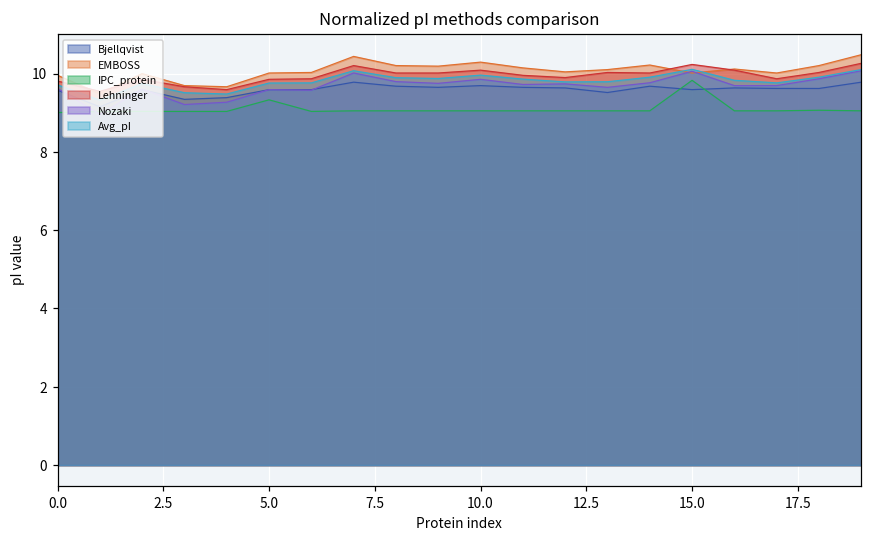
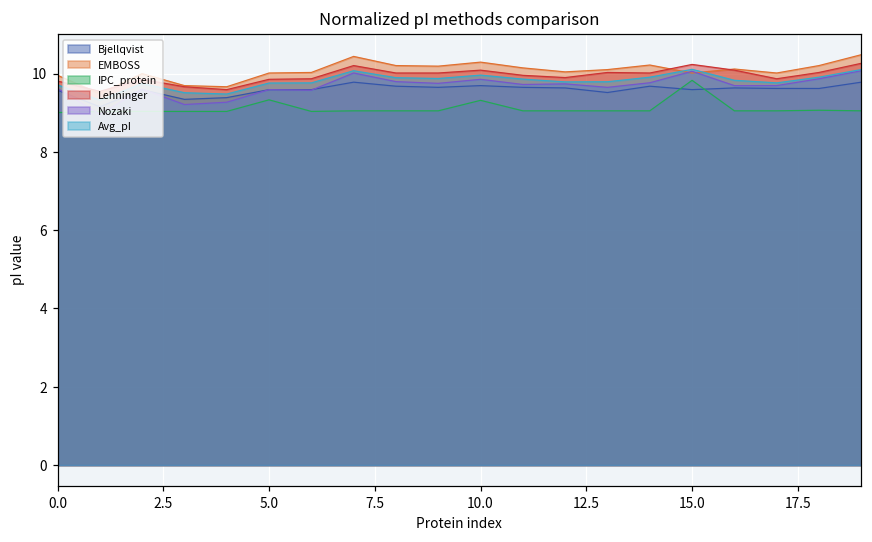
  {
    "IPC_protein": {
      "0.0": 9.0,
      "5.0": 9.3,
-     "10.0": 9.0,
+     "10.0": 9.3,
      "15.0": 9.8
    },
    "Avg_pI": {
      "0.0": 9.7,
      "5.0": 9.8,
      "10.0": 10.0
    }
  }
